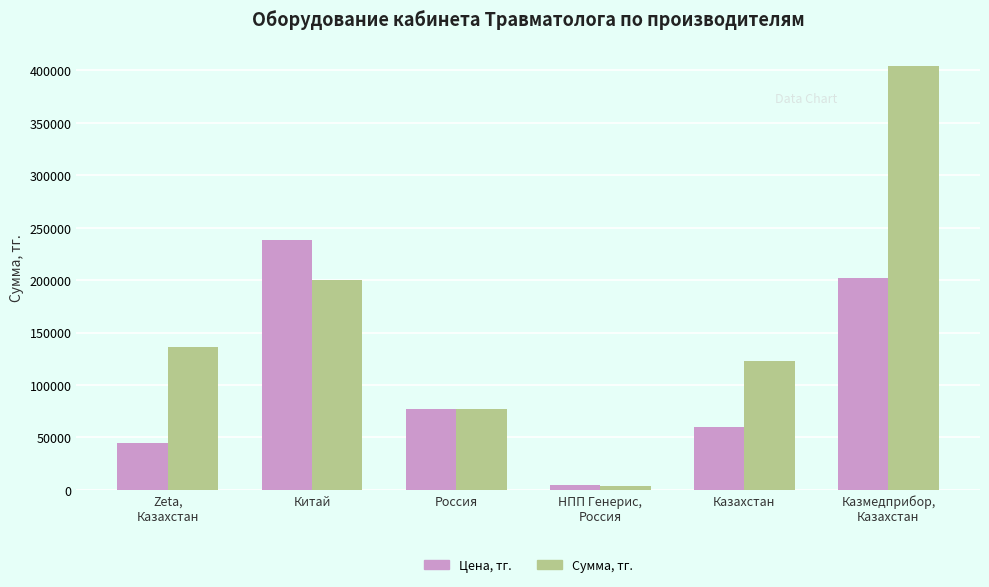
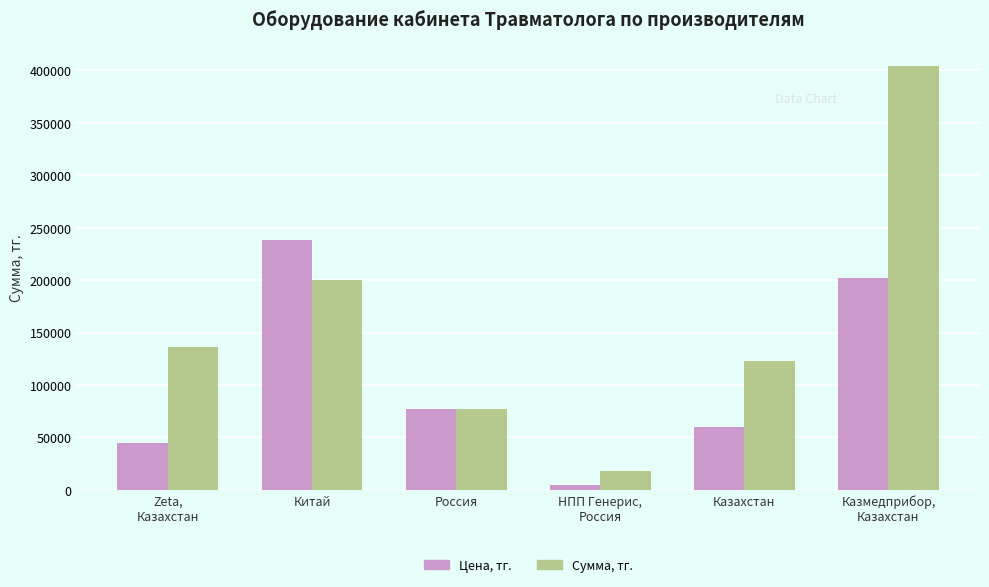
  {
    "Цена, тг.": {
      "Zeta, Казахстан": 44000,
      "Китай": 239000,
      "Россия": 77000,
      "НПП Генерис, Россия": 5000,
      "Казахстан": 60000,
      "Казмедприбор, Казахстан": 202000
    },
    "Сумма, тг.": {
      "Zeta, Казахстан": 137000,
      "Китай": 200000,
      "Россия": 77000,
-     "НПП Генерис, Россия": 4000,
+     "НПП Генерис, Россия": 18000,
      "Казахстан": 123000,
      "Казмедприбор, Казахстан": 404000
    }
  }
